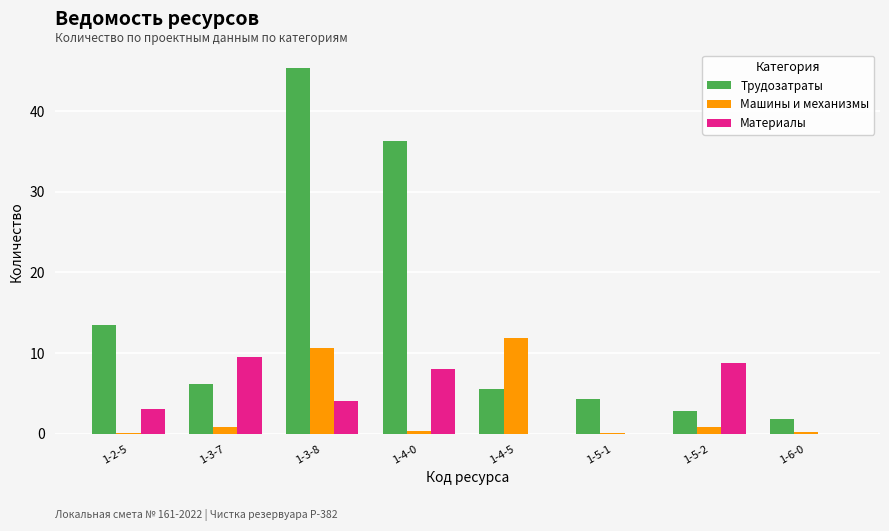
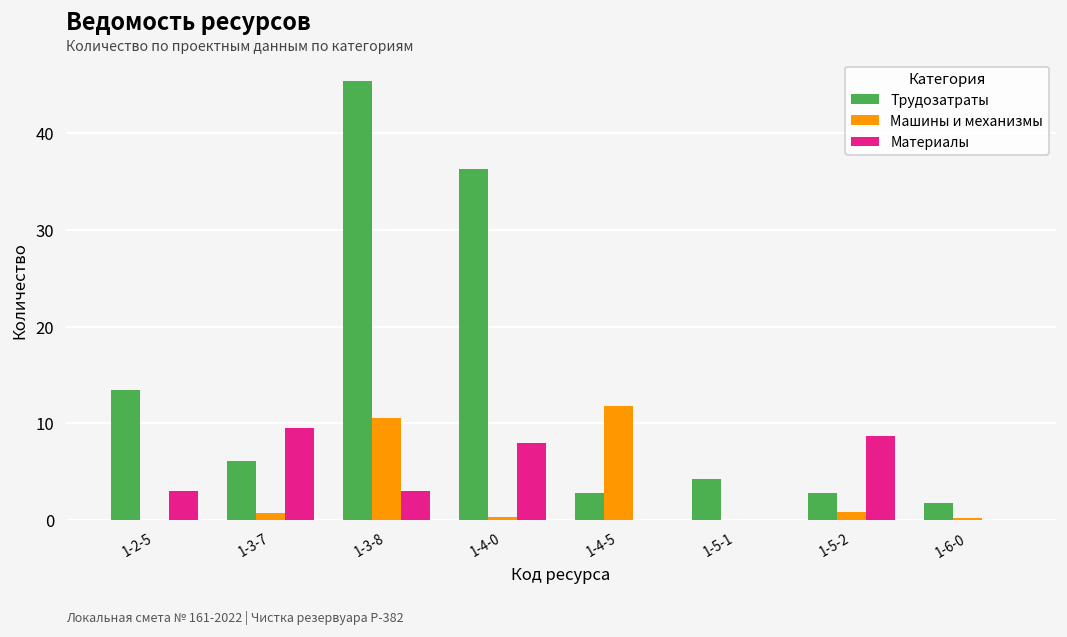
  {
    "Трудозатраты": {
      "1-2-5": 13,
      "1-3-7": 6,
      "1-3-8": 45,
      "1-4-0": 36,
-     "1-4-5": 6,
+     "1-4-5": 3,
      "1-5-1": 4,
      "1-5-2": 3,
      "1-6-0": 2
    },
    "Машины и механизмы": {
      "1-3-7": 1,
      "1-3-8": 11,
      "1-4-0": 0,
      "1-4-5": 12,
      "1-5-2": 1
    },
    "Материалы": {
      "1-2-5": 3,
      "1-3-7": 10,
-     "1-3-8": 4,
+     "1-3-8": 3,
      "1-4-0": 8,
      "1-4-5": 0,
      "1-5-1": 0,
      "1-5-2": 9,
      "1-6-0": 0
    }
  }
